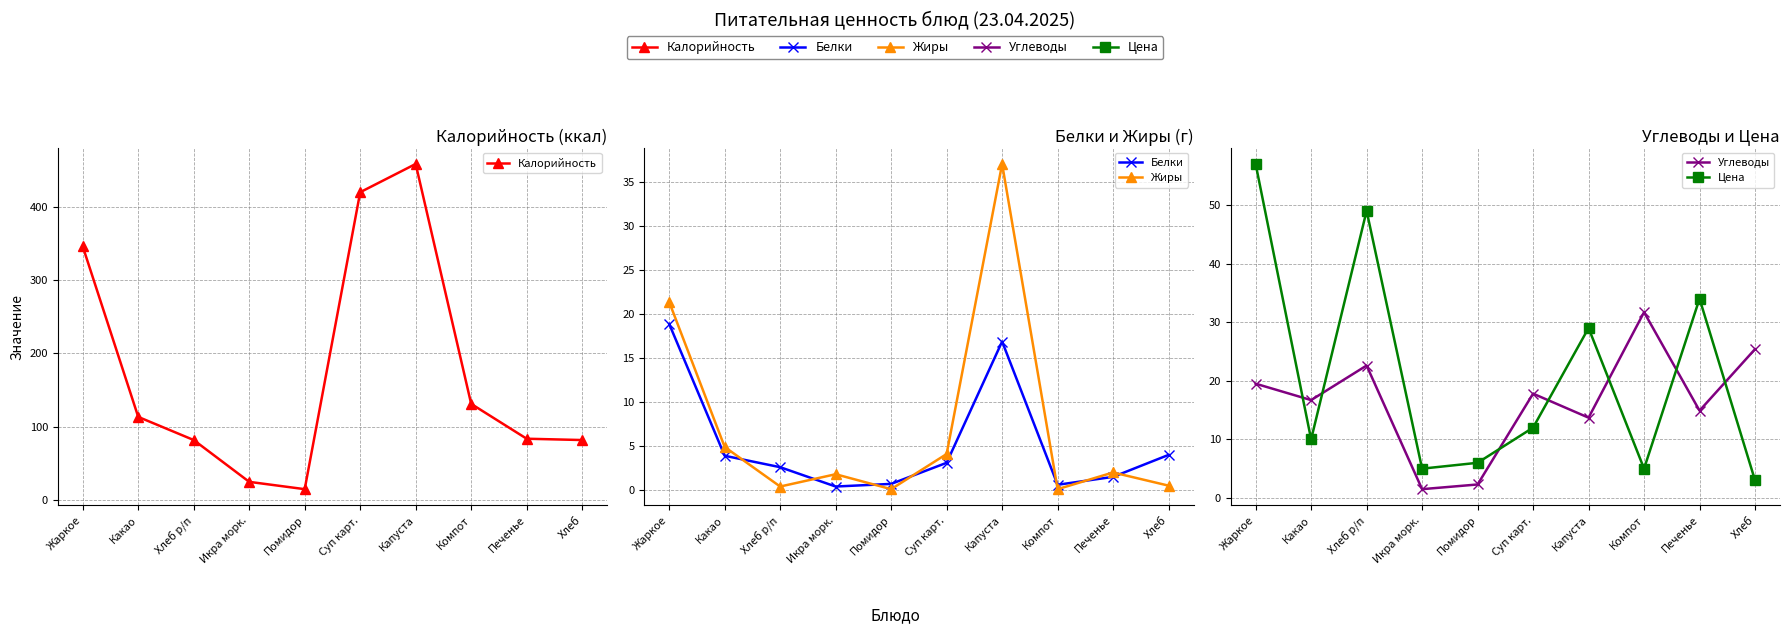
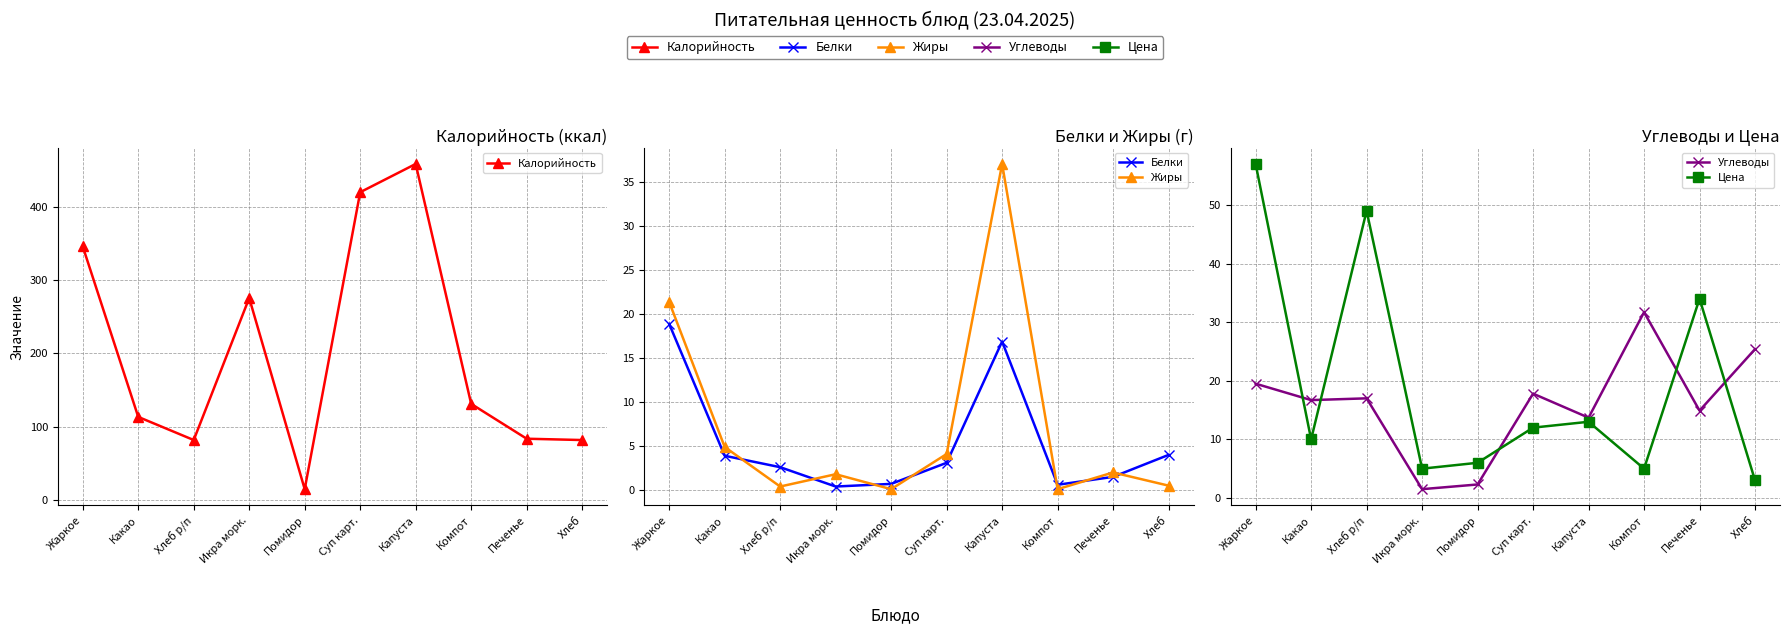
  {
    "Калорийность (ккал)": {
      "Жаркое": 350,
      "Какао": 110,
      "Хлеб р/п": 80,
-     "Икра морк.": 20,
+     "Икра морк.": 280,
      "Помидор": 10,
      "Суп карт.": 420,
      "Капуста": 460,
      "Компот": 130,
      "Печенье": 80,
      "Хлеб": 80
    },
    "Белки и Жиры (г)": {
      "Белки": {
        "Жаркое": 19,
        "Какао": 4,
        "Хлеб р/п": 3,
        "Икра морк.": 0,
        "Помидор": 1,
        "Суп карт.": 3,
        "Капуста": 17,
        "Компот": 1,
        "Печенье": 2,
        "Хлеб": 4
      },
      "Жиры": {
        "Жаркое": 21,
        "Какао": 5,
        "Хлеб р/п": 0,
        "Икра морк.": 2,
        "Помидор": 0,
        "Суп карт.": 4,
        "Капуста": 37,
        "Компот": 0,
        "Печенье": 2,
        "Хлеб": 1
      }
    },
    "Углеводы и Цена": {
      "Углеводы": {
        "Жаркое": 20,
        "Какао": 17,
-       "Хлеб р/п": 23,
+       "Хлеб р/п": 17,
        "Икра морк.": 2,
        "Помидор": 2,
        "Суп карт.": 18,
        "Капуста": 14,
        "Компот": 32,
        "Печенье": 15,
        "Хлеб": 25
      },
      "Цена": {
        "Жаркое": 57,
        "Какао": 10,
        "Хлеб р/п": 49,
        "Икра морк.": 5,
        "Помидор": 6,
        "Суп карт.": 12,
-       "Капуста": 29,
+       "Капуста": 13,
        "Компот": 5,
        "Печенье": 34,
        "Хлеб": 3
      }
    }
  }
